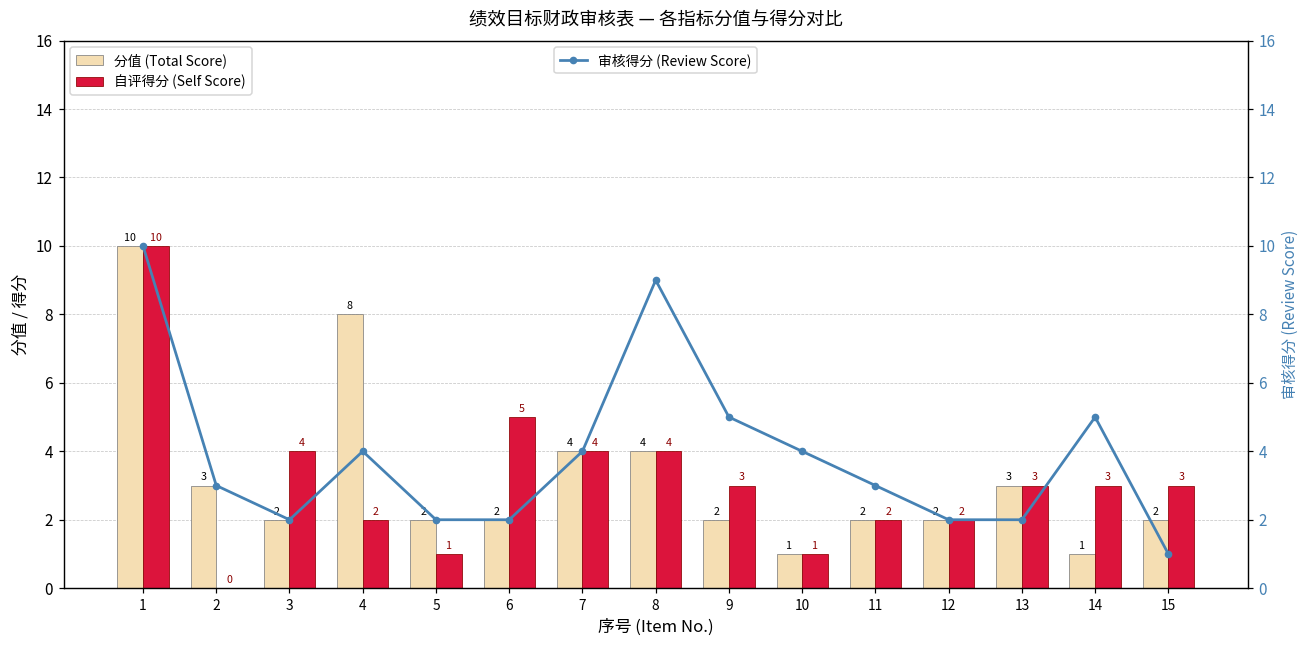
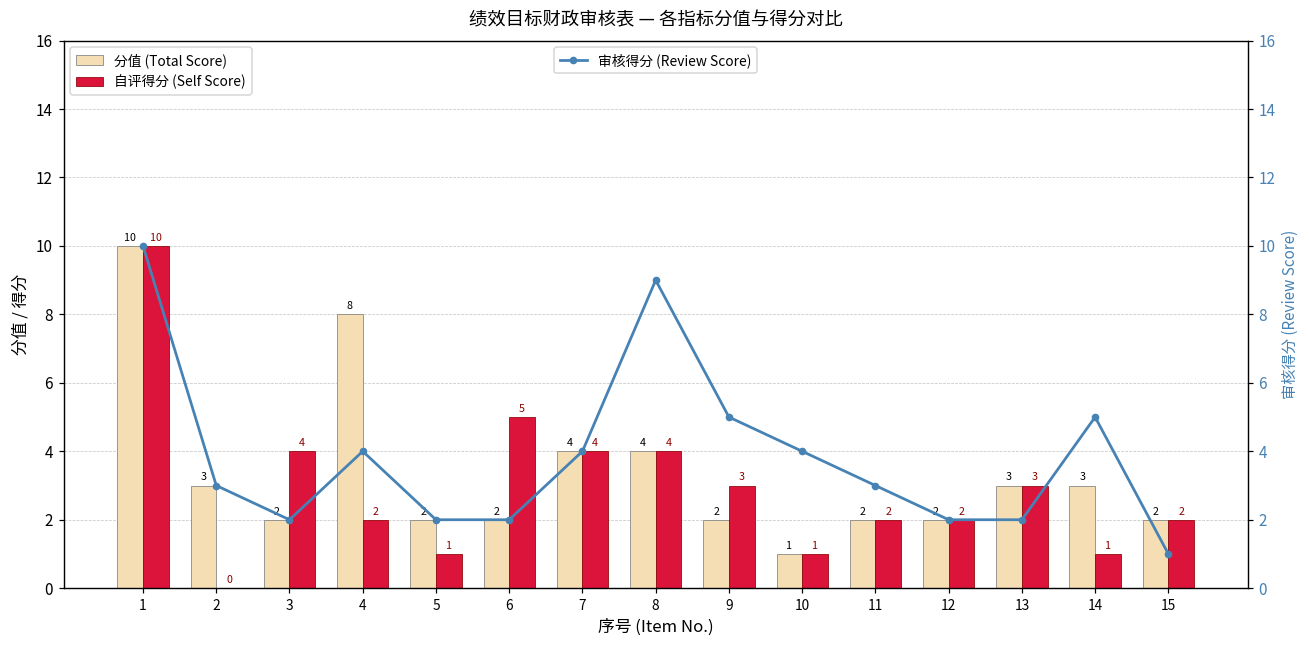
  {
    "分值 (Total Score)": {
      "1": 10,
      "2": 3,
      "3": 2,
      "4": 8,
      "5": 2,
      "6": 2,
      "7": 4,
      "8": 4,
      "9": 2,
      "10": 1,
      "11": 2,
      "12": 2,
      "13": 3,
-     "14": 1,
+     "14": 3,
      "15": 2
    },
    "自评得分 (Self Score)": {
      "1": 10,
      "2": 0,
      "3": 4,
      "4": 2,
      "5": 1,
      "6": 5,
      "7": 4,
      "8": 4,
      "9": 3,
      "10": 1,
      "11": 2,
      "12": 2,
      "13": 3,
-     "14": 3,
-     "15": 3
+     "14": 1,
+     "15": 2
    },
    "审核得分 (Review Score)": {
      "4": 4.0,
      "8": 9.0,
      "9": 5.0,
      "10": 4.0,
      "11": 3.0,
      "13": 2.0,
      "14": 5.0,
      "15": 1.0
    }
  }
